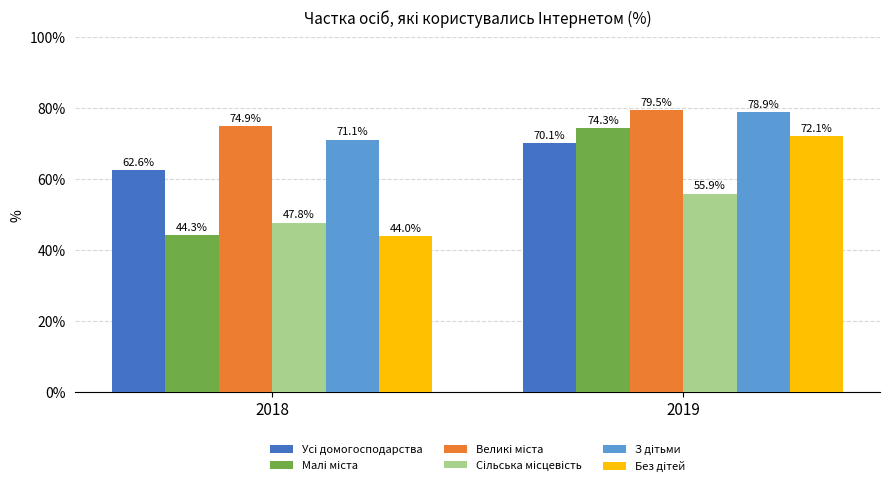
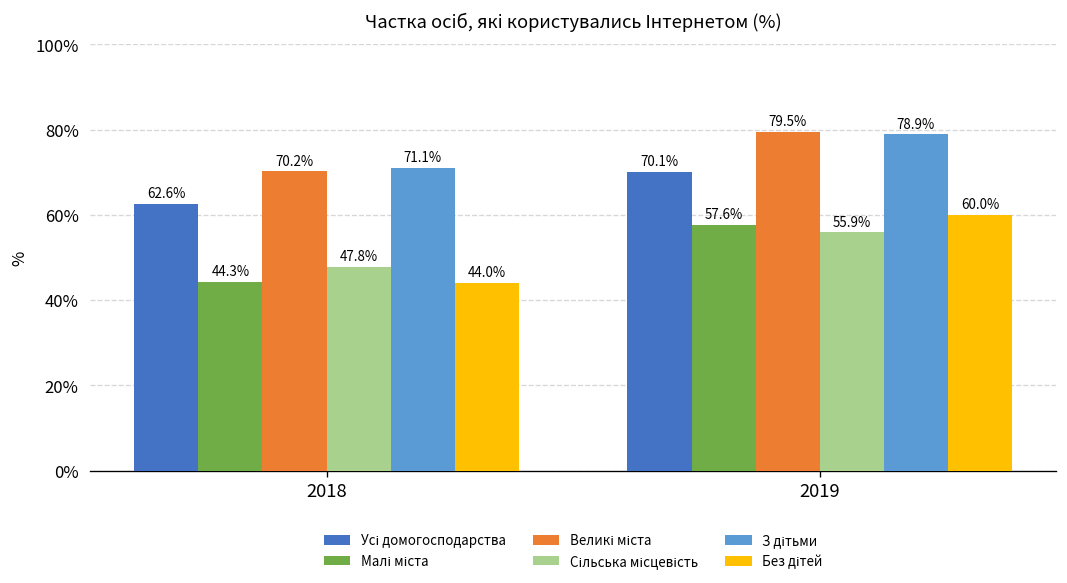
  {
    "Малі міста": {
      "2018": "44.3%",
-     "2019": "74.3%"
+     "2019": "57.6%"
    },
    "Великі міста": {
-     "2018": "74.9%",
+     "2018": "70.2%",
      "2019": "79.5%"
    },
    "Сільська місцевість": {
      "2018": "47.8%",
      "2019": "55.9%"
    },
    "Без дітей": {
      "2018": "44.0%",
-     "2019": "72.1%"
+     "2019": "60.0%"
    }
  }
